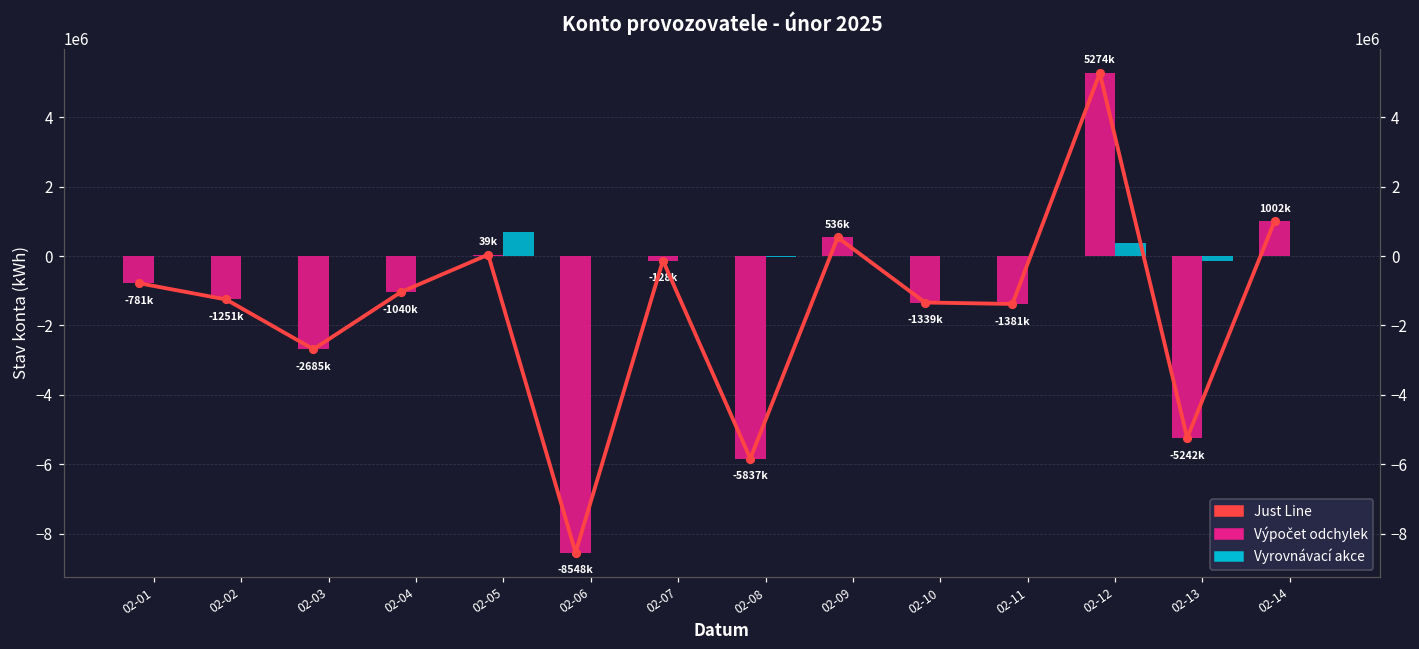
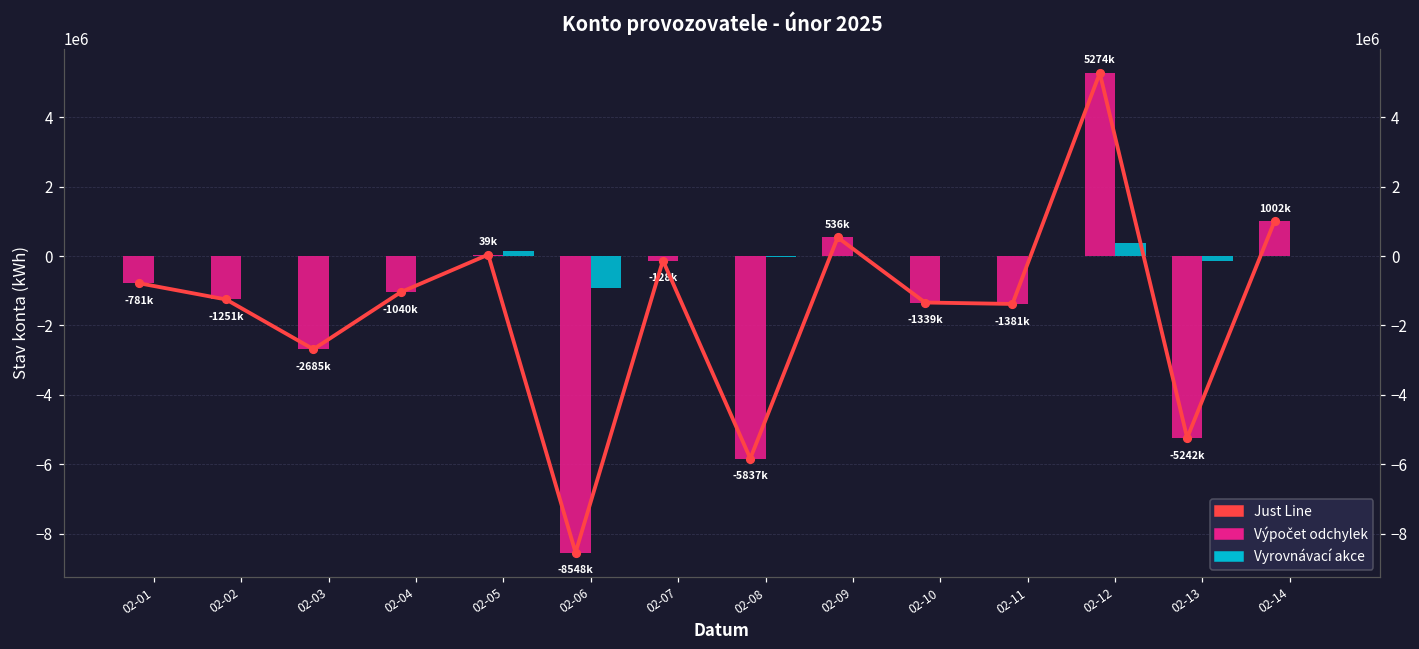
  {
    "Just Line": {
      "02-06": "-8548k",
      "02-09": "536k",
      "02-11": "-1381k",
      "02-14": "1002k"
    },
    "Vyrovnávací akce": {
      "02-01": "0",
      "02-02": "0",
      "02-03": "0",
      "02-04": "0",
-     "02-05": "700000",
-     "02-06": "0",
+     "02-05": "100000",
+     "02-06": "-900000",
      "02-07": "0",
      "02-09": "0",
      "02-10": "0",
      "02-11": "0",
      "02-12": "400000",
      "02-13": "-100000",
      "02-14": "0"
    }
  }
